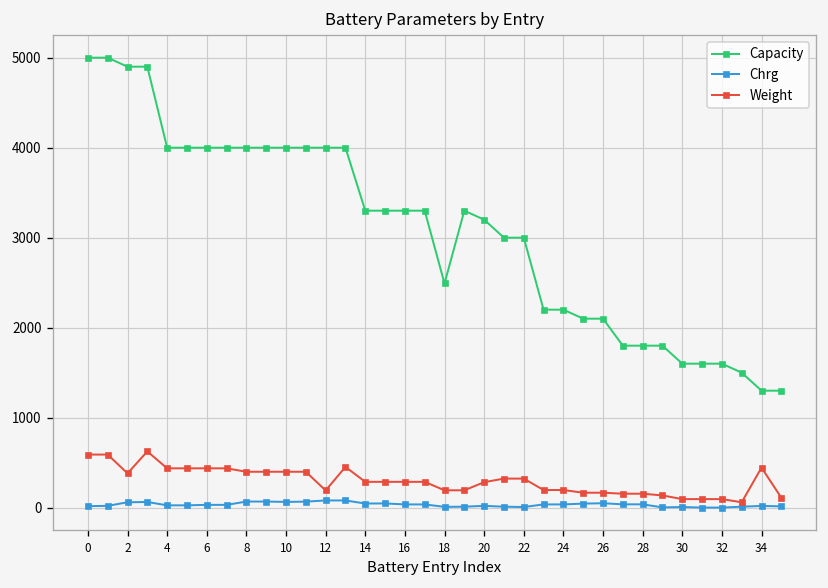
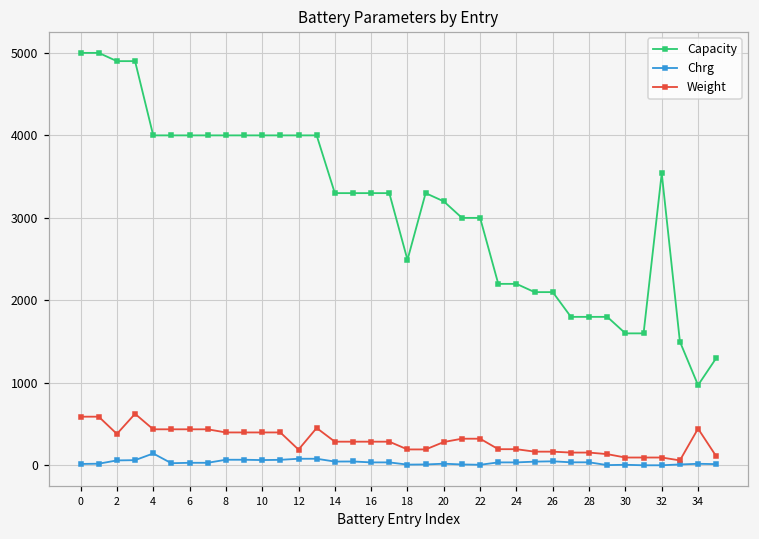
  {
    "Capacity": {
      "0": 5000,
      "2": 4900,
      "4": 4000,
      "6": 4000,
      "8": 4000,
      "10": 4000,
      "12": 4000,
      "14": 3300,
      "16": 3300,
      "18": 2500,
      "20": 3200,
      "22": 3000,
      "24": 2200,
      "26": 2100,
      "28": 1800,
      "30": 1600,
-     "32": 1600,
-     "34": 1300
+     "32": 3500,
+     "34": 1000
    },
    "Chrg": {
      "0": 0,
      "2": 100,
-     "4": 0,
+     "4": 100,
      "6": 0,
      "8": 100,
      "10": 100,
      "12": 100,
      "14": 0,
      "16": 0,
      "18": 0,
      "20": 0,
      "22": 0,
      "24": 0,
      "26": 0,
      "28": 0,
      "30": 0,
      "32": 0,
      "34": 0
    },
    "Weight": {
      "0": 600,
      "2": 400,
      "4": 400,
      "6": 400,
      "8": 400,
      "10": 400,
      "12": 200,
      "14": 300,
      "16": 300,
      "18": 200,
      "20": 300,
      "22": 300,
      "24": 200,
      "26": 200,
      "28": 200,
      "30": 100,
      "32": 100,
      "34": 400
    }
  }
